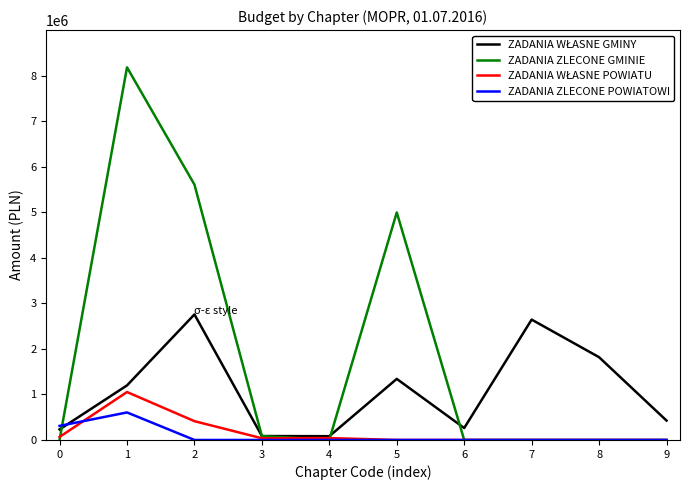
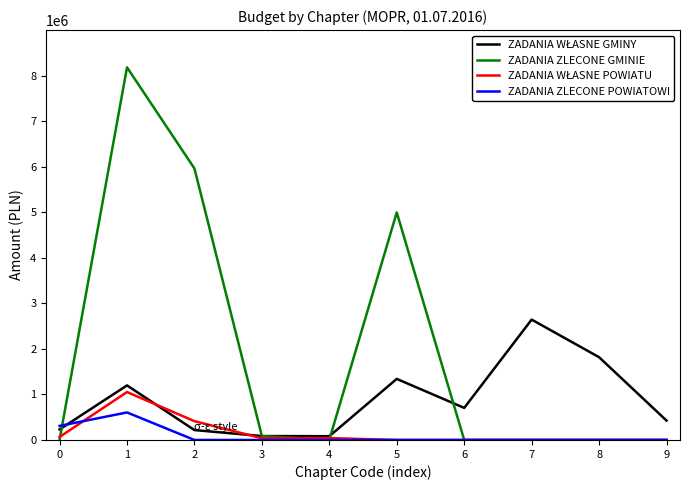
  {
    "ZADANIA WŁASNE GMINY": {
      "0": 200000,
      "1": 1200000,
-     "2": 2800000,
+     "2": 200000,
      "5": 1300000,
-     "6": 300000,
+     "6": 700000,
      "7": 2600000,
      "8": 1800000,
      "9": 400000
    },
    "ZADANIA ZLECONE GMINIE": {
      "0": 0,
      "1": 8200000,
-     "2": 5600000,
+     "2": 6000000,
      "5": 5000000
    },
    "ZADANIA WŁASNE POWIATU": {
      "0": 100000,
      "1": 1100000,
      "2": 400000
    },
    "ZADANIA ZLECONE POWIATOWI": {
      "0": 300000,
      "1": 600000,
      "2": 0
    }
  }
